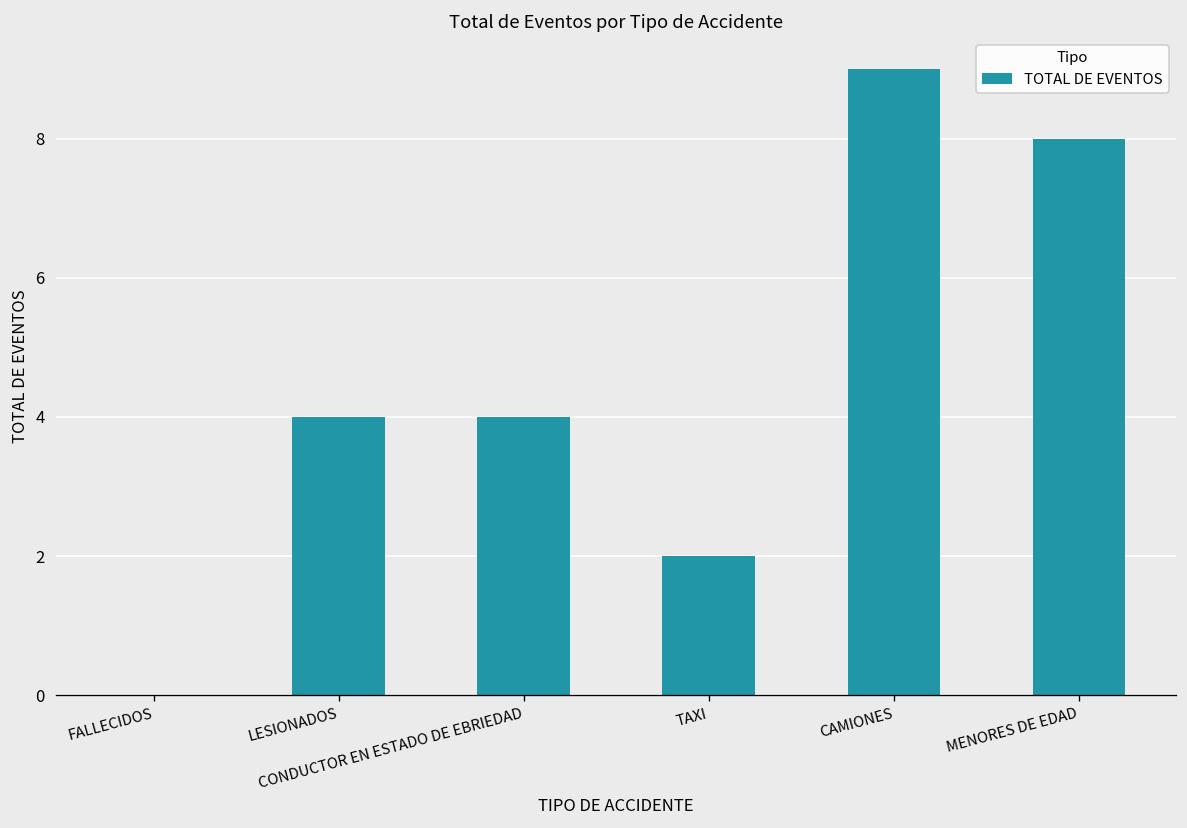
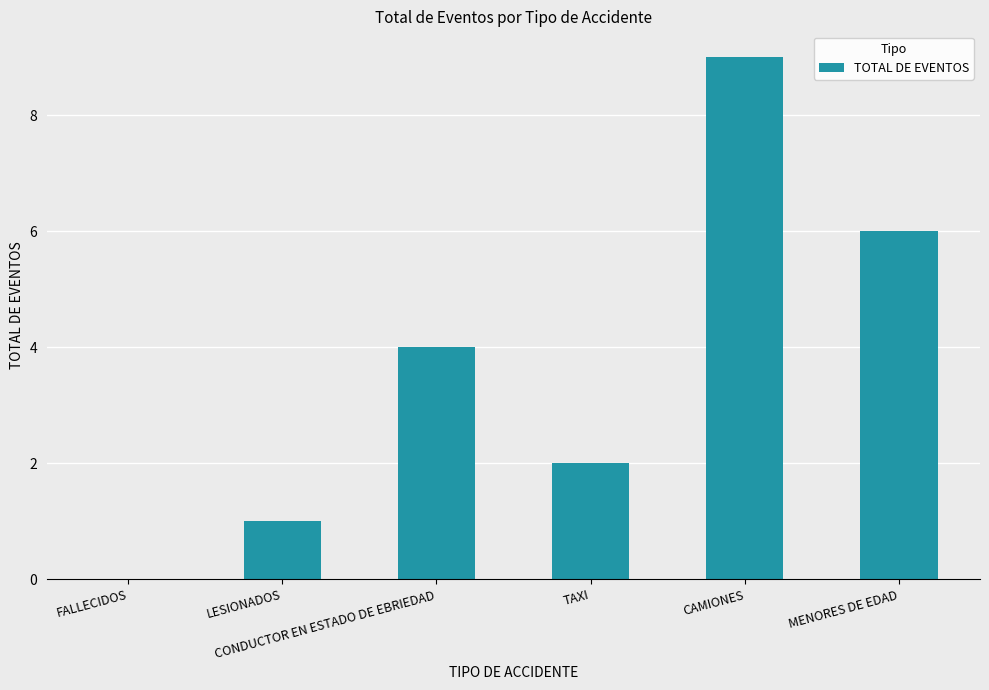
  {
    "FALLECIDOS": 0,
-   "LESIONADOS": 4,
+   "LESIONADOS": 1,
    "CONDUCTOR EN ESTADO DE EBRIEDAD": 4,
    "TAXI": 2,
    "CAMIONES": 9,
-   "MENORES DE EDAD": 8
+   "MENORES DE EDAD": 6
  }
